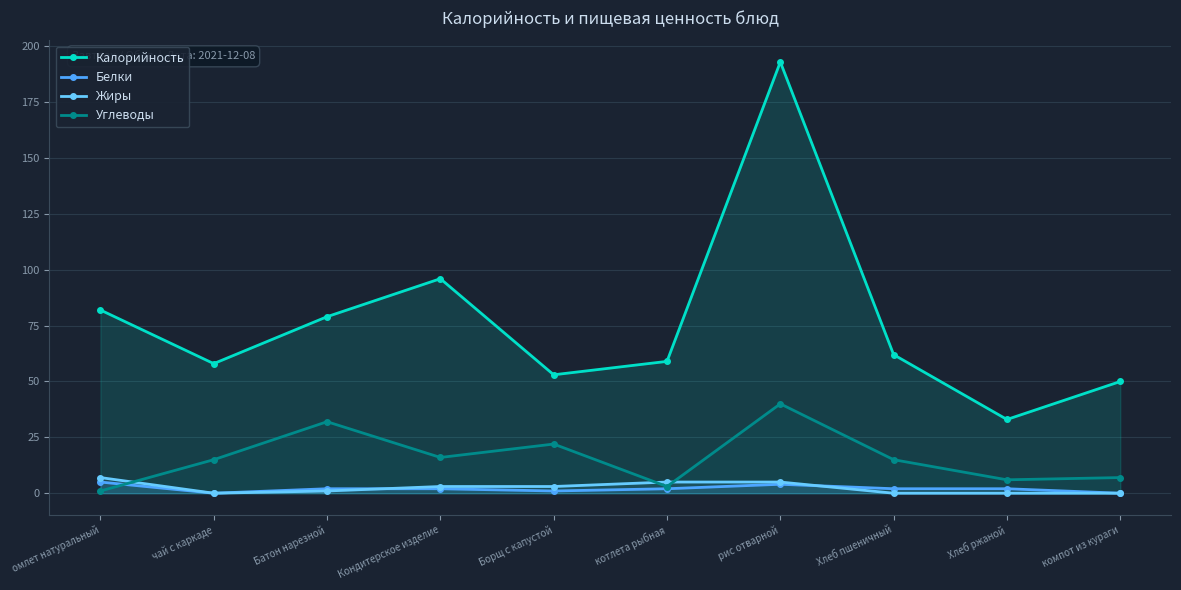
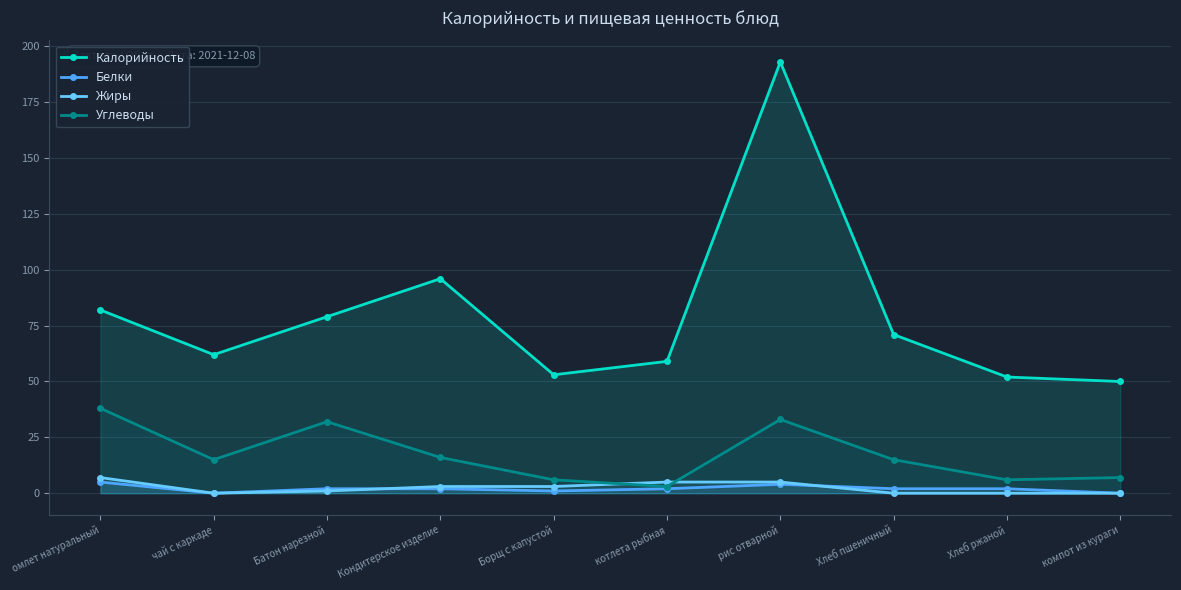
  {
    "Калорийность": {
      "омлет натуральный": 82,
-     "чай с каркаде": 58,
+     "чай с каркаде": 62,
      "Батон нарезной": 79,
      "Кондитерское изделие": 96,
      "Борщ с капустой": 53,
      "котлета рыбная": 59,
      "рис отварной": 193,
-     "Хлеб пшеничный": 62,
-     "Хлеб ржаной": 33,
+     "Хлеб пшеничный": 71,
+     "Хлеб ржаной": 52,
      "компот из кураги": 50
    },
    "Углеводы": {
-     "омлет натуральный": 1,
+     "омлет натуральный": 38,
      "чай с каркаде": 15,
      "Батон нарезной": 32,
      "Кондитерское изделие": 16,
-     "Борщ с капустой": 22,
-     "рис отварной": 40,
+     "Борщ с капустой": 6,
+     "рис отварной": 33,
      "Хлеб пшеничный": 15,
      "Хлеб ржаной": 6,
      "компот из кураги": 7
    }
  }
